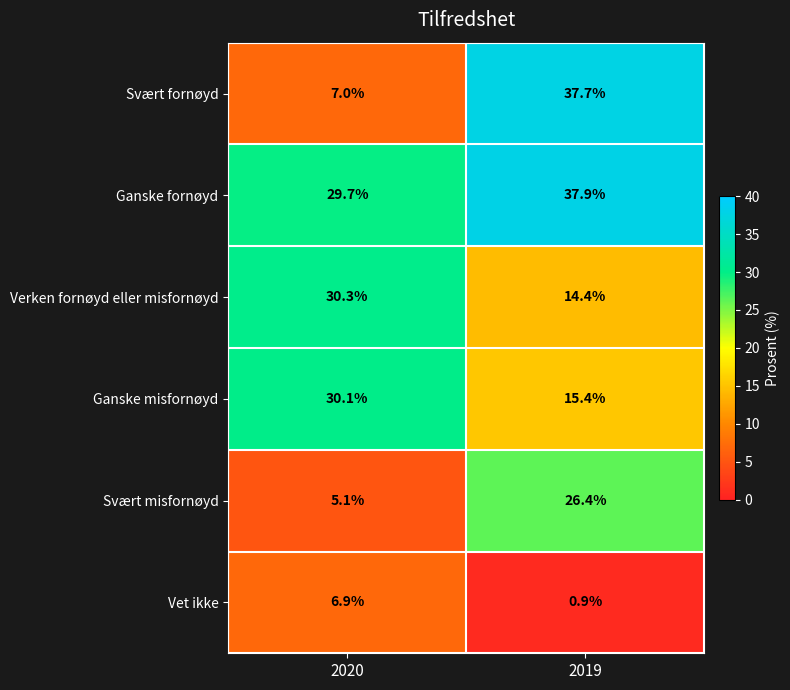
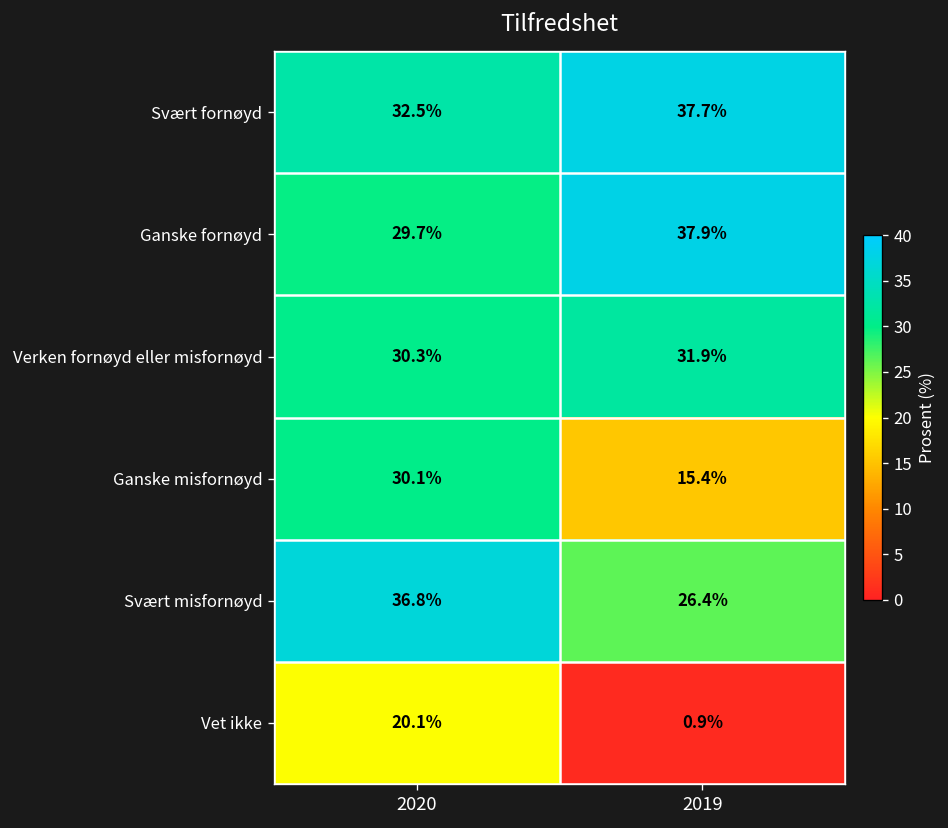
  {
    "Svært fornøyd": {
-     "2020": "7.0%",
+     "2020": "32.5%",
      "2019": "37.7%"
    },
    "Ganske fornøyd": {
      "2020": "29.7%",
      "2019": "37.9%"
    },
    "Verken fornøyd eller misfornøyd": {
      "2020": "30.3%",
-     "2019": "14.4%"
+     "2019": "31.9%"
    },
    "Ganske misfornøyd": {
      "2020": "30.1%",
      "2019": "15.4%"
    },
    "Svært misfornøyd": {
-     "2020": "5.1%",
+     "2020": "36.8%",
      "2019": "26.4%"
    },
    "Vet ikke": {
-     "2020": "6.9%",
+     "2020": "20.1%",
      "2019": "0.9%"
    }
  }
